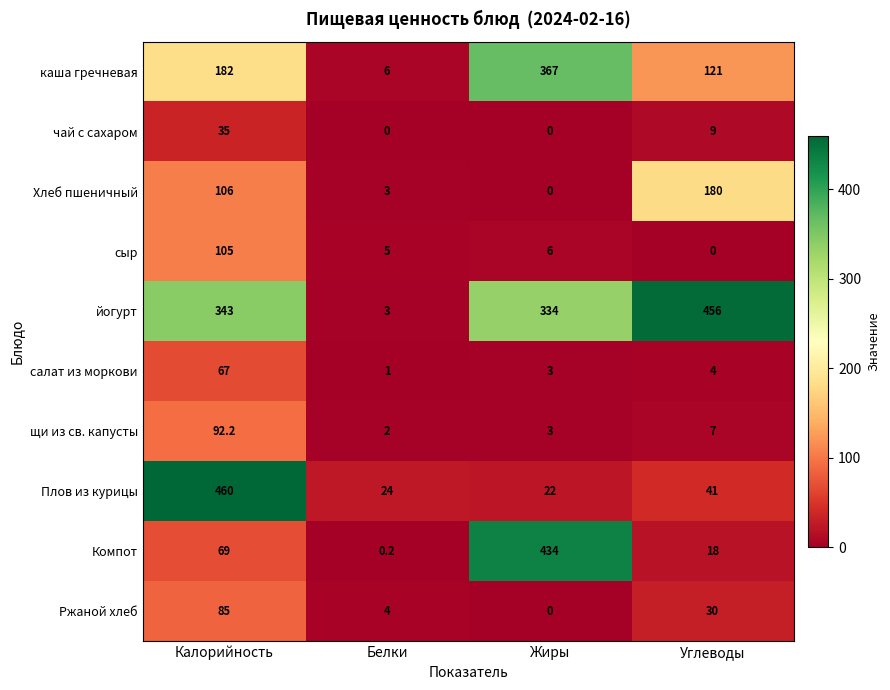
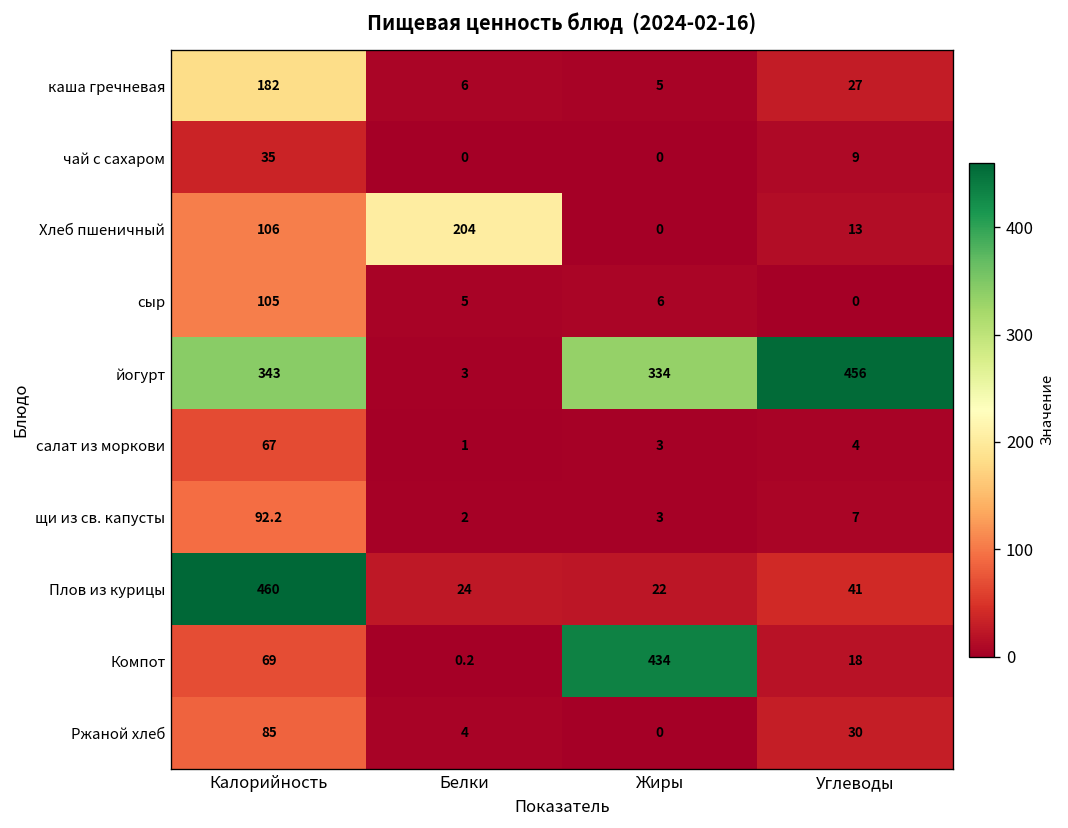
  {
    "каша гречневая": {
      "Калорийность": 182,
      "Белки": 6,
-     "Жиры": 367,
-     "Углеводы": 121
+     "Жиры": 5,
+     "Углеводы": 27
    },
    "чай с сахаром": {
      "Калорийность": 35,
      "Белки": 0,
      "Жиры": 0,
      "Углеводы": 9
    },
    "Хлеб пшеничный": {
      "Калорийность": 106,
-     "Белки": 3,
+     "Белки": 204,
      "Жиры": 0,
-     "Углеводы": 180
+     "Углеводы": 13
    },
    "сыр": {
      "Калорийность": 105,
      "Белки": 5,
      "Жиры": 6,
      "Углеводы": 0
    },
    "йогурт": {
      "Калорийность": 343,
      "Белки": 3,
      "Жиры": 334,
      "Углеводы": 456
    },
    "салат из моркови": {
      "Калорийность": 67,
      "Белки": 1,
      "Жиры": 3,
      "Углеводы": 4
    },
    "щи из св. капусты": {
      "Калорийность": 92.2,
      "Белки": 2,
      "Жиры": 3,
      "Углеводы": 7
    },
    "Плов из курицы": {
      "Калорийность": 460,
      "Белки": 24,
      "Жиры": 22,
      "Углеводы": 41
    },
    "Компот": {
      "Калорийность": 69,
      "Белки": 0.2,
      "Жиры": 434,
      "Углеводы": 18
    },
    "Ржаной хлеб": {
      "Калорийность": 85,
      "Белки": 4,
      "Жиры": 0,
      "Углеводы": 30
    }
  }
